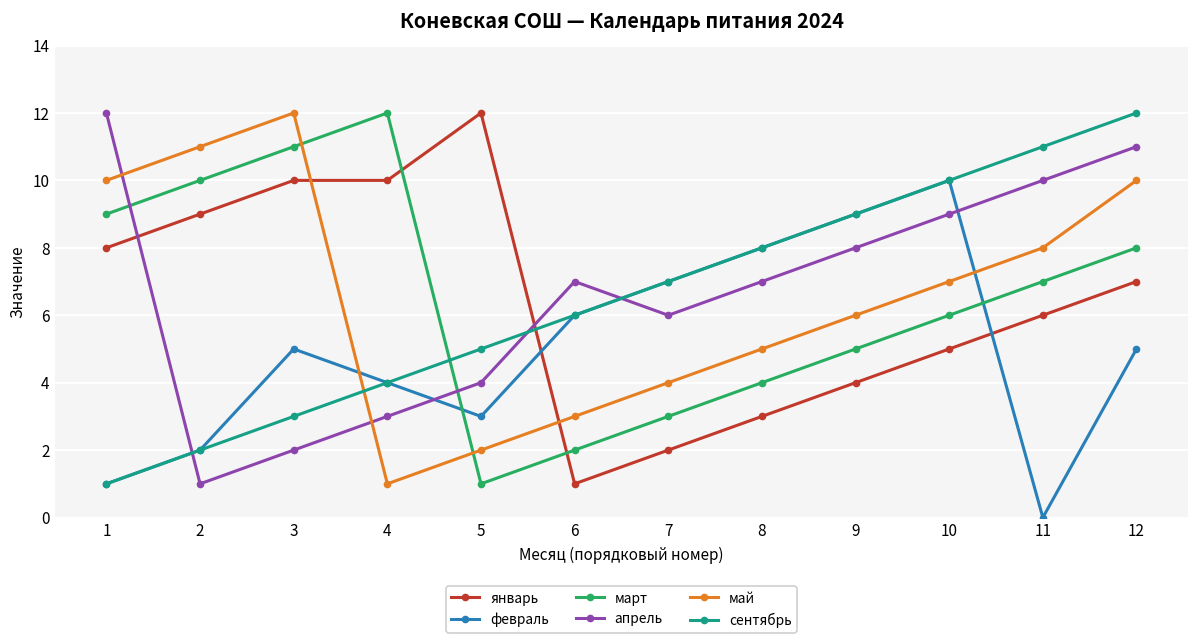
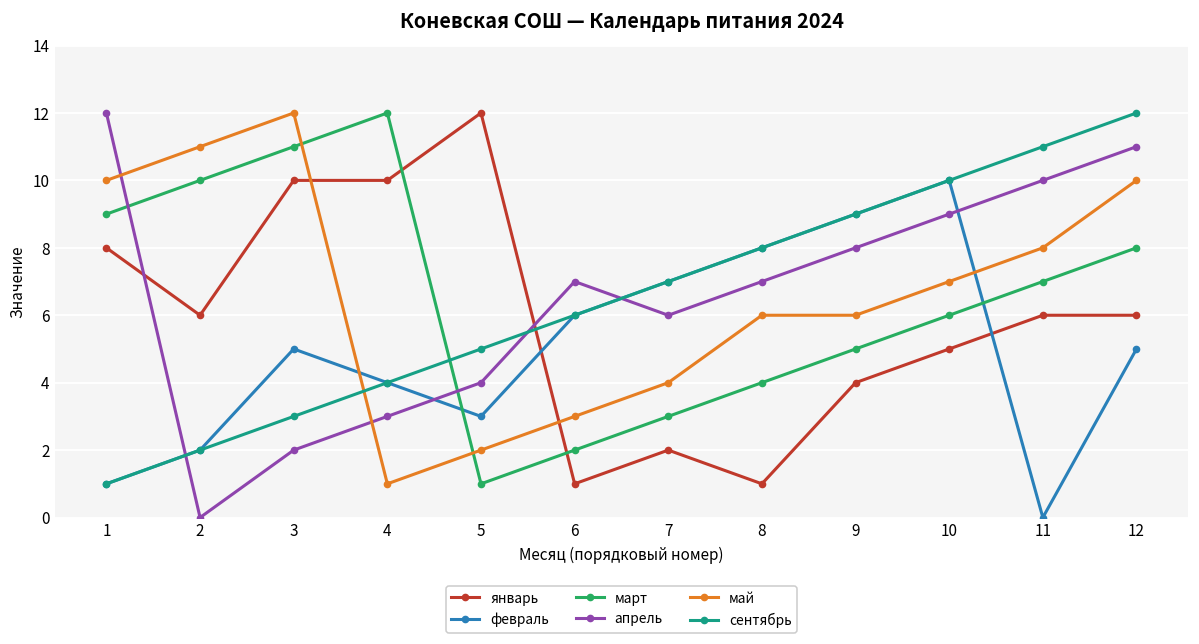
  {
    "январь": {
      "1": 8,
-     "2": 9,
+     "2": 6,
      "3": 10,
      "4": 10,
      "5": 12,
      "6": 1,
      "7": 2,
-     "8": 3,
+     "8": 1,
      "9": 4,
      "10": 5,
      "11": 6,
-     "12": 7
+     "12": 6
    },
    "февраль": {
      "3": 5,
      "5": 3,
      "11": 0,
      "12": 5
    },
    "апрель": {
      "1": 12,
-     "2": 1,
+     "2": 0,
      "3": 2,
      "4": 3,
      "5": 4,
      "6": 7,
      "7": 6,
      "8": 7,
      "9": 8,
      "10": 9,
      "11": 10,
      "12": 11
    },
    "май": {
      "1": 10,
      "2": 11,
      "3": 12,
      "4": 1,
      "5": 2,
      "6": 3,
      "7": 4,
-     "8": 5,
+     "8": 6,
      "9": 6,
      "10": 7,
      "11": 8,
      "12": 10
    }
  }
